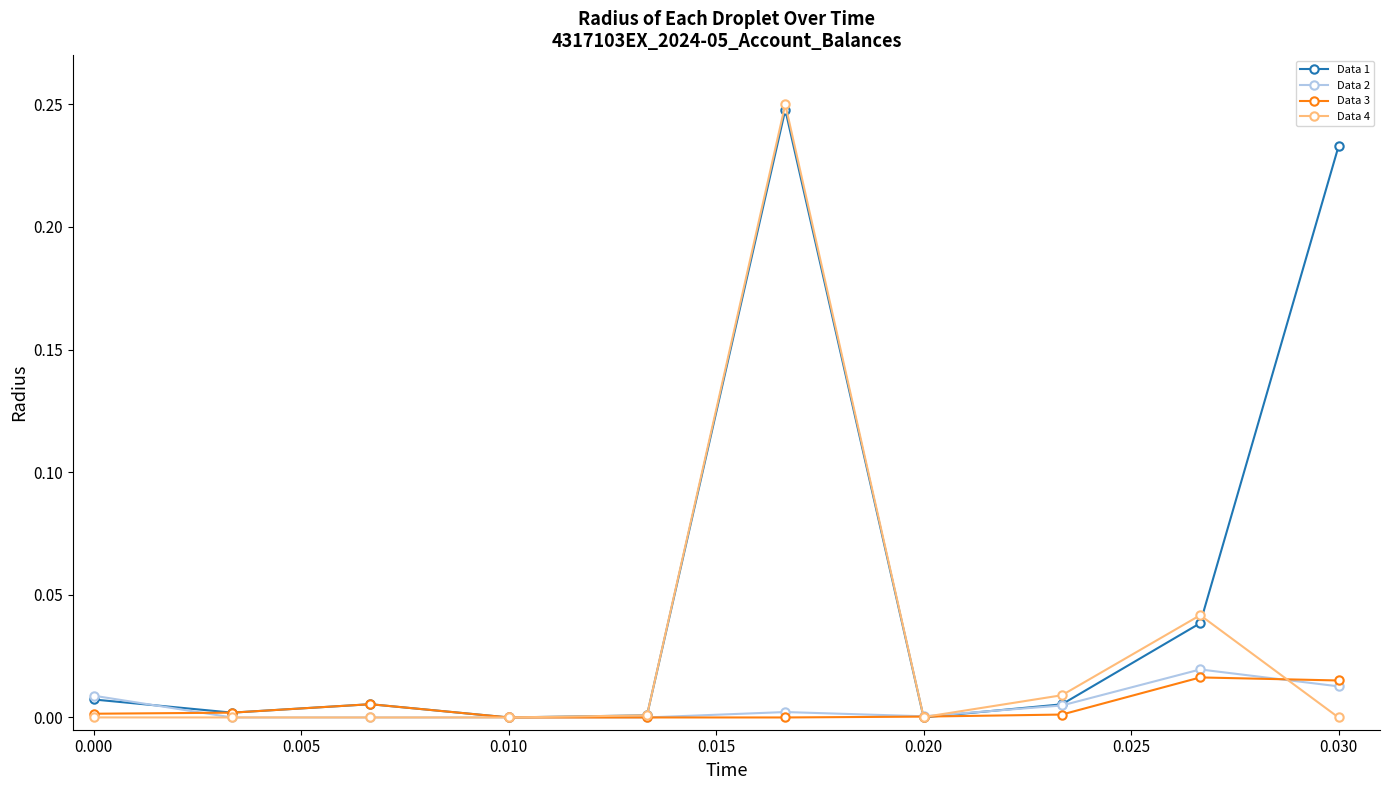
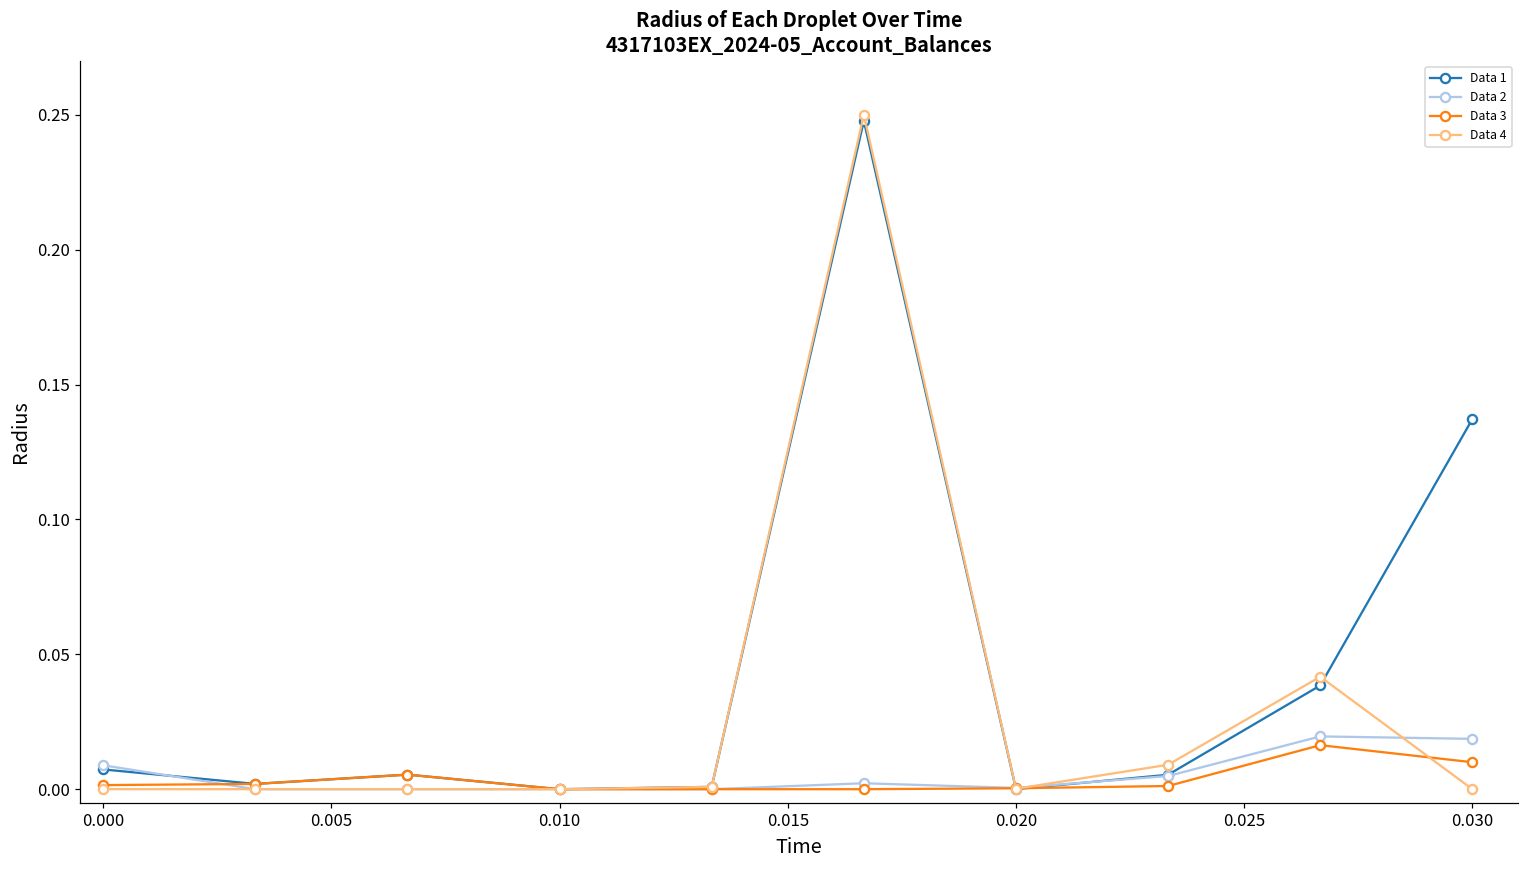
  {
    "Data 1": {
      "0.000": 0.007,
-     "0.030": 0.233
+     "0.030": 0.137
    },
    "Data 2": {
      "0.000": 0.009,
-     "0.030": 0.013
+     "0.030": 0.019
    },
    "Data 3": {
      "0.000": 0.002,
-     "0.030": 0.015
+     "0.030": 0.010
    },
    "Data 4": {
      "0.000": 0.000,
      "0.030": 0.000
    }
  }
